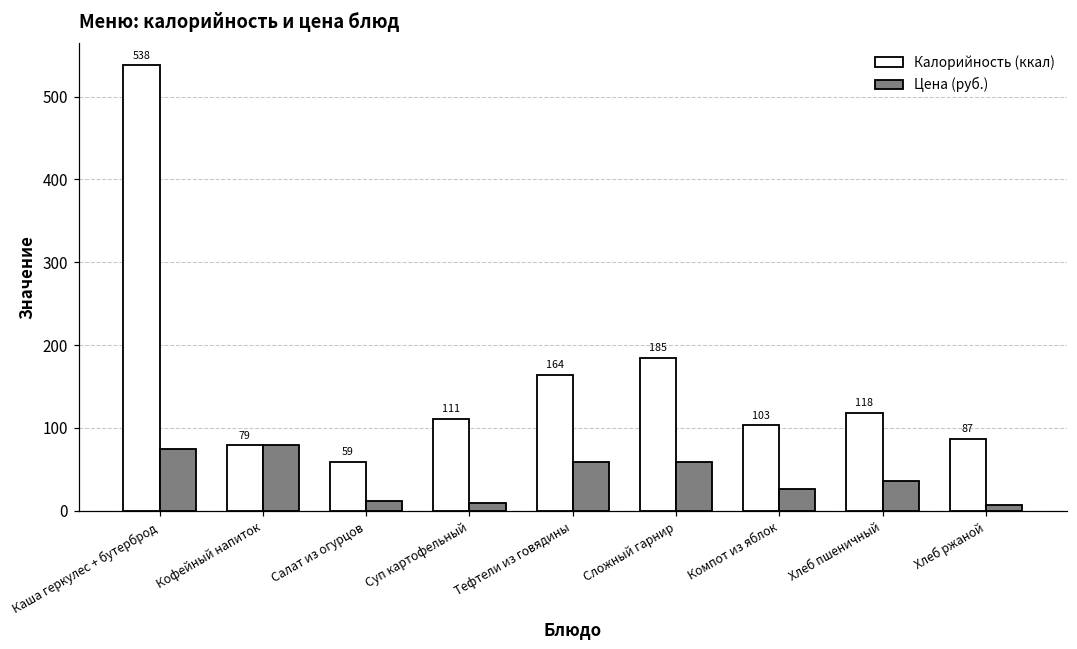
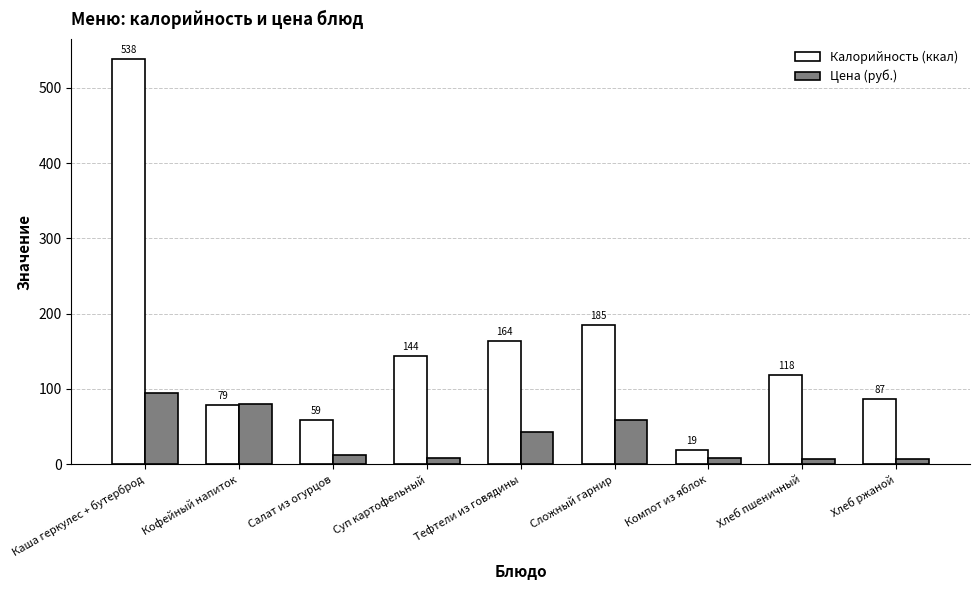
  {
    "Калорийность (ккал)": {
      "Каша геркулес + бутерброд": 538,
      "Кофейный напиток": 79,
      "Салат из огурцов": 59,
-     "Суп картофельный": 111,
+     "Суп картофельный": 144,
      "Тефтели из говядины": 164,
      "Сложный гарнир": 185,
-     "Компот из яблок": 103,
+     "Компот из яблок": 19,
      "Хлеб пшеничный": 118,
      "Хлеб ржаной": 87
    },
    "Цена (руб.)": {
-     "Каша геркулес + бутерброд": 70,
+     "Каша геркулес + бутерброд": 90,
      "Салат из огурцов": 10,
      "Суп картофельный": 10,
-     "Тефтели из говядины": 60,
+     "Тефтели из говядины": 40,
      "Сложный гарнир": 60,
-     "Компот из яблок": 30,
-     "Хлеб пшеничный": 40,
+     "Компот из яблок": 10,
+     "Хлеб пшеничный": 10,
      "Хлеб ржаной": 10
    }
  }
